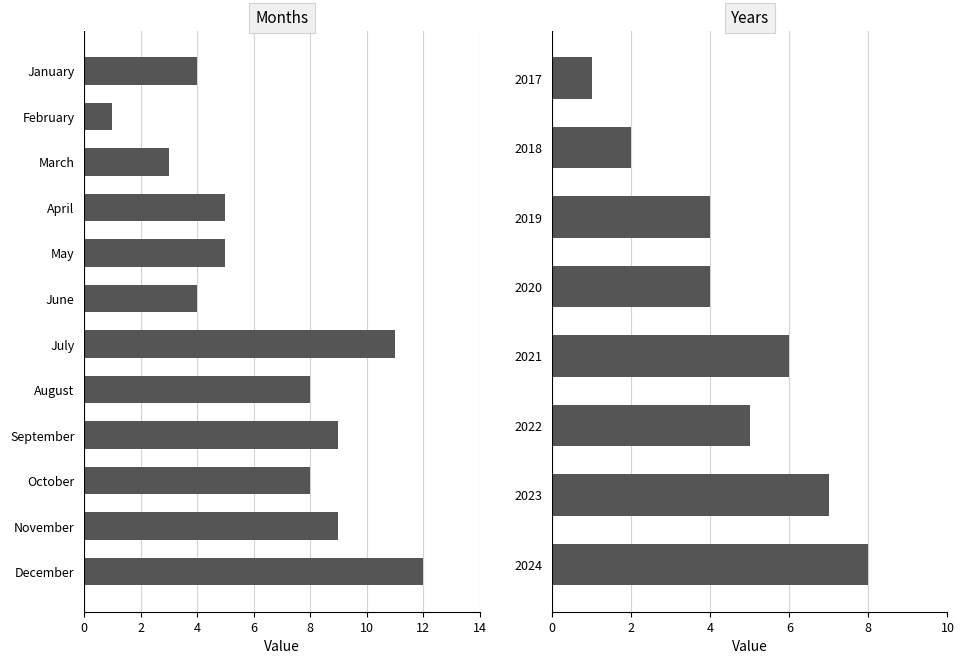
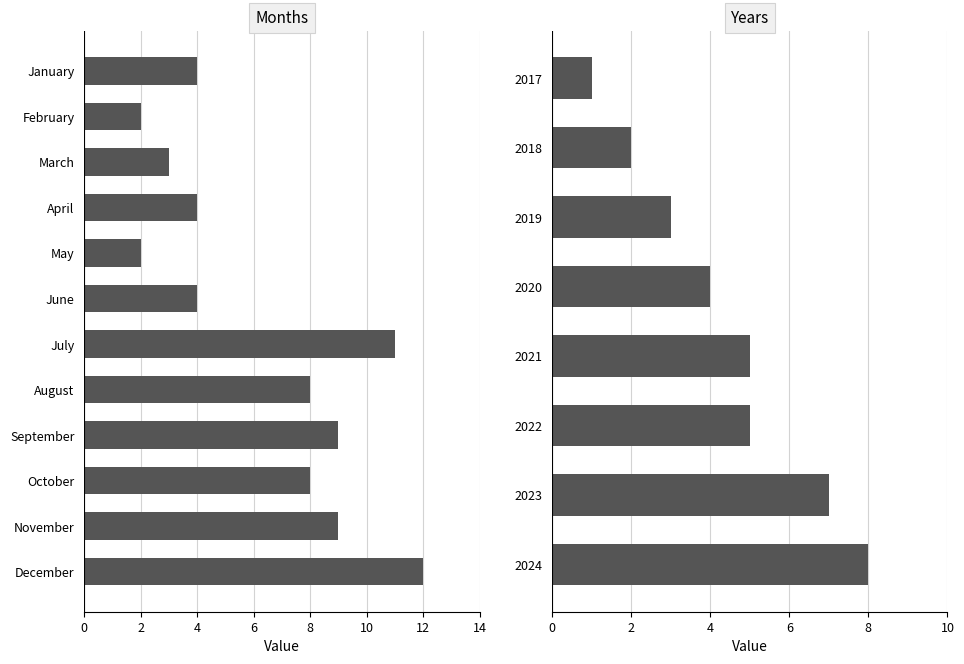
  {
    "Months": {
      "January": 4,
-     "February": 1,
+     "February": 2,
      "March": 3,
-     "April": 5,
-     "May": 5,
+     "April": 4,
+     "May": 2,
      "June": 4,
      "July": 11,
      "August": 8,
      "September": 9,
      "October": 8,
      "November": 9,
      "December": 12
    },
    "Years": {
      "2017": 1.0,
      "2018": 2.0,
-     "2019": 4.0,
+     "2019": 3.0,
      "2020": 4.0,
-     "2021": 6.0,
+     "2021": 5.0,
      "2022": 5.0,
      "2023": 7.0,
      "2024": 8.0
    }
  }
